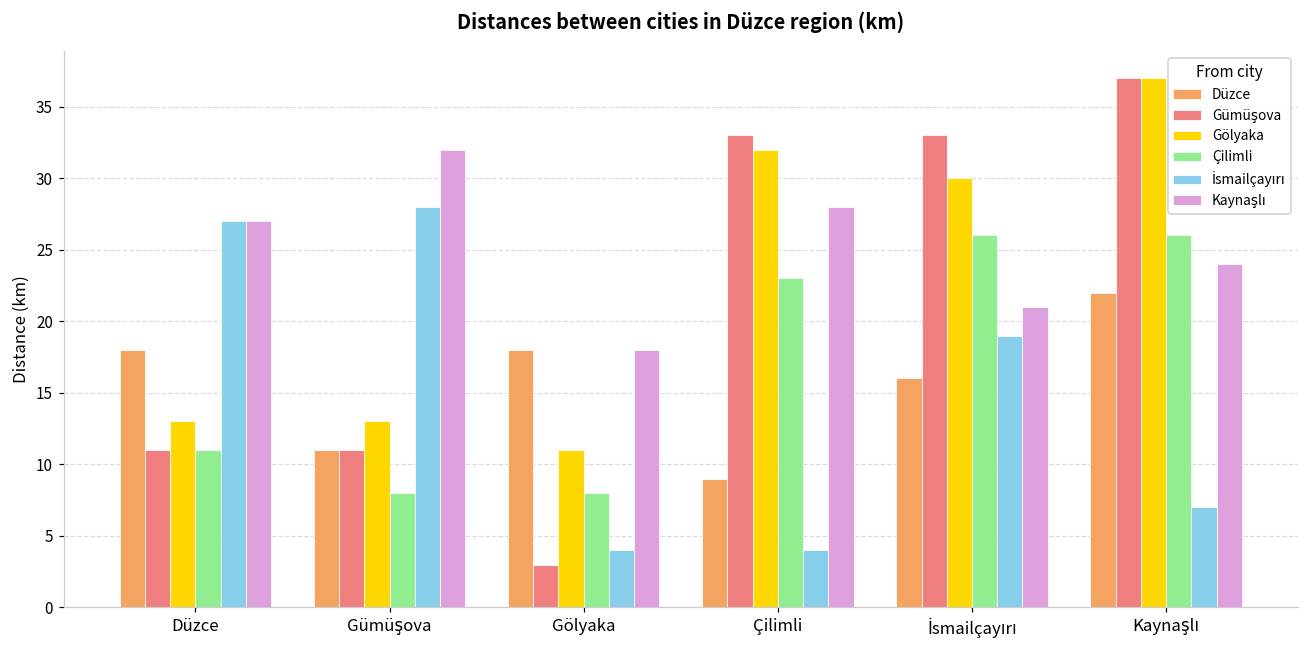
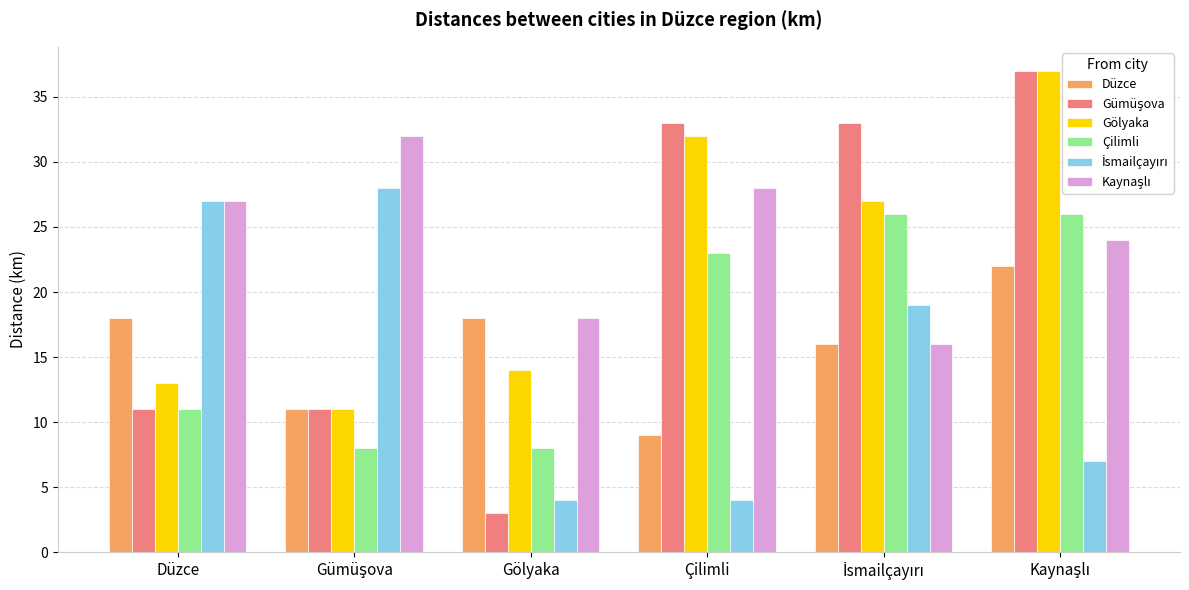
  {
    "Gölyaka": {
      "Düzce": 13,
-     "Gümüşova": 13,
-     "Gölyaka": 11,
+     "Gümüşova": 11,
+     "Gölyaka": 14,
      "Çilimli": 32,
-     "İsmailçayırı": 30,
+     "İsmailçayırı": 27,
      "Kaynaşlı": 37
    },
    "Çilimli": {
      "Düzce": 11,
      "Gümüşova": 8,
      "Gölyaka": 8,
      "Çilimli": 23,
      "İsmailçayırı": 26,
      "Kaynaşlı": 26
    },
    "İsmailçayırı": {
      "Düzce": 27,
      "Gümüşova": 28,
      "Gölyaka": 4,
      "Çilimli": 4,
      "İsmailçayırı": 19,
      "Kaynaşlı": 7
    },
    "Kaynaşlı": {
      "Düzce": 27,
      "Gümüşova": 32,
      "Gölyaka": 18,
      "Çilimli": 28,
-     "İsmailçayırı": 21,
+     "İsmailçayırı": 16,
      "Kaynaşlı": 24
    }
  }
